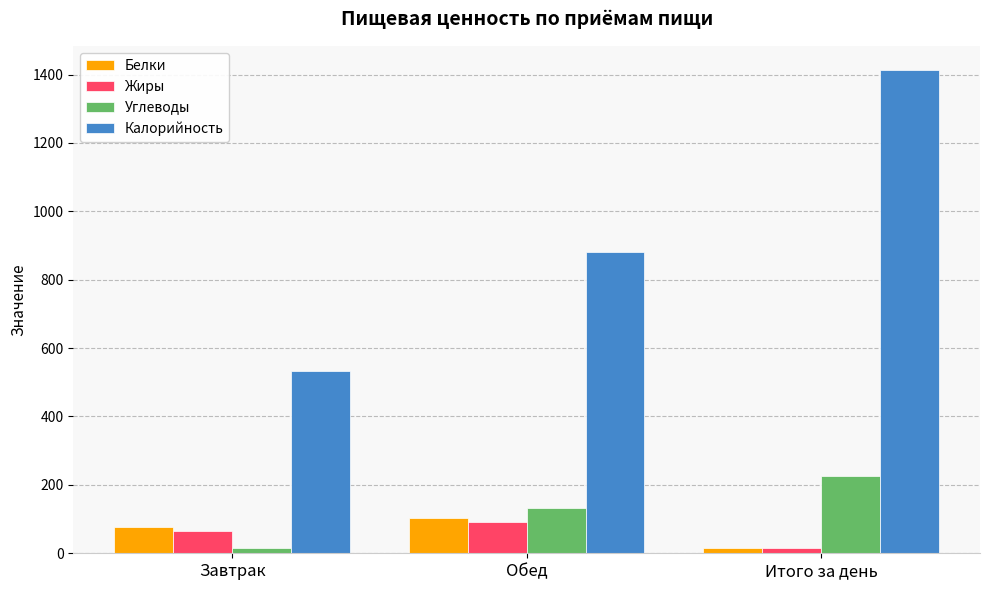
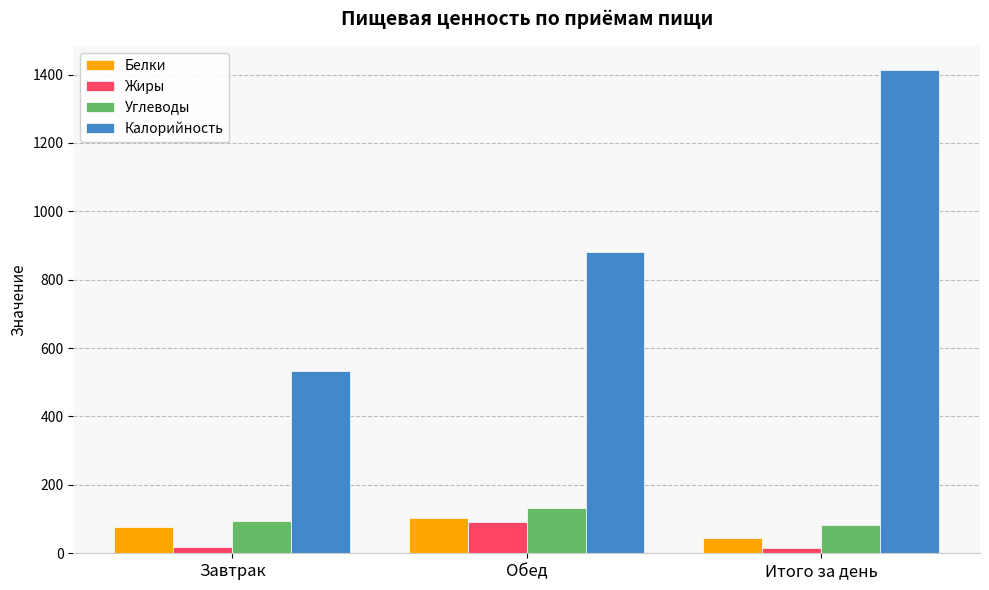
  {
    "Белки": {
      "Завтрак": 80,
      "Обед": 100,
-     "Итого за день": 10
+     "Итого за день": 50
    },
    "Жиры": {
-     "Завтрак": 70,
+     "Завтрак": 20,
      "Обед": 90,
      "Итого за день": 20
    },
    "Углеводы": {
-     "Завтрак": 20,
+     "Завтрак": 100,
      "Обед": 130,
-     "Итого за день": 230
+     "Итого за день": 80
    },
    "Калорийность": {
      "Завтрак": 530,
      "Обед": 880,
      "Итого за день": 1410
    }
  }
